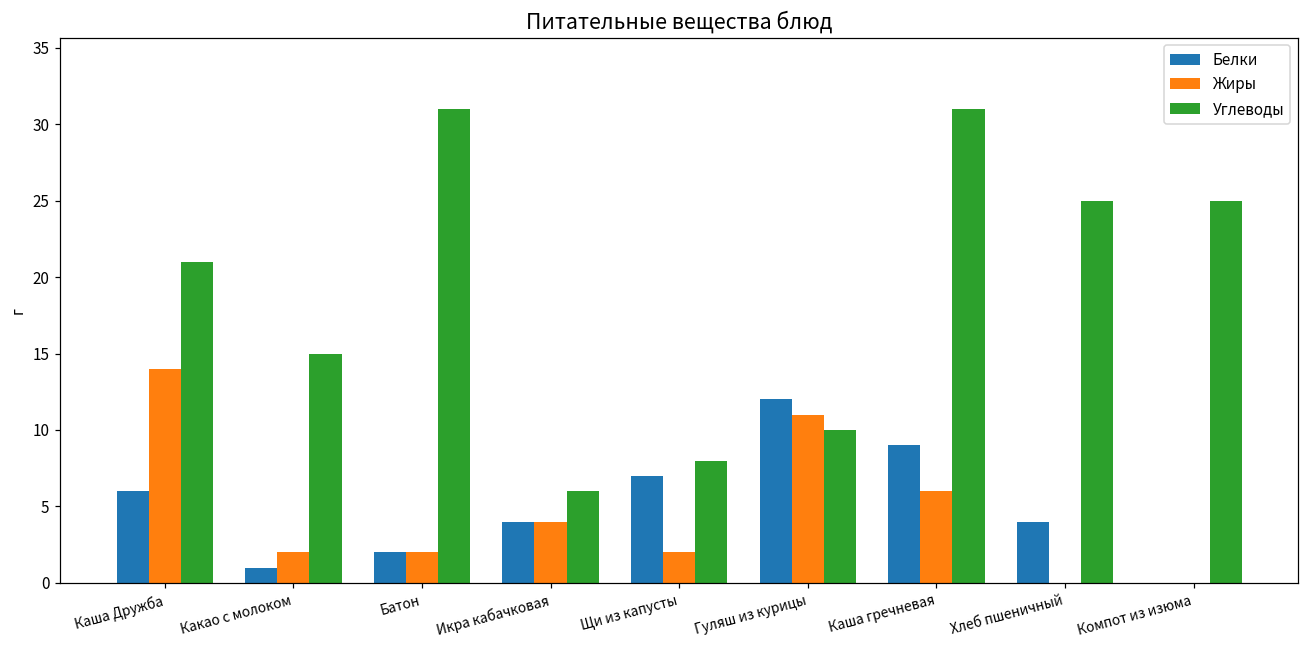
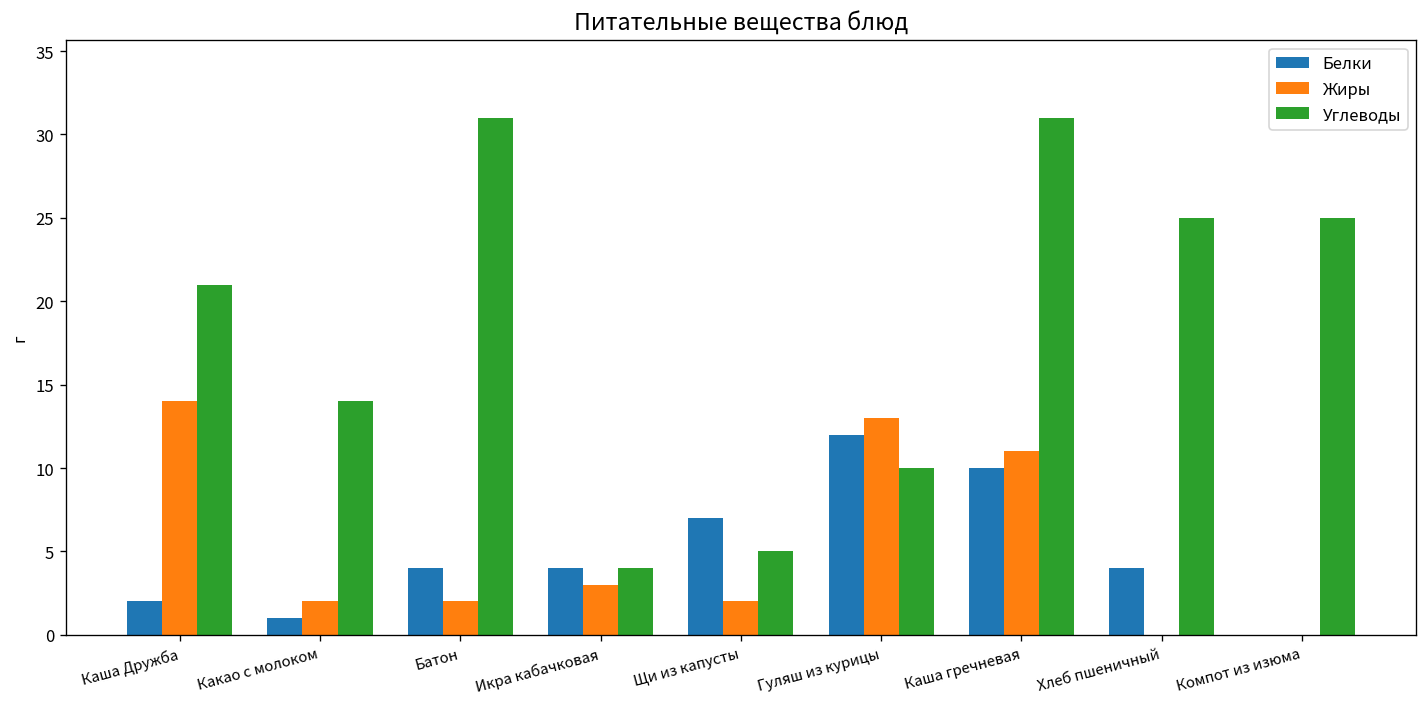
  {
    "Белки": {
-     "Каша Дружба": 6,
+     "Каша Дружба": 2,
      "Какао с молоком": 1,
-     "Батон": 2,
+     "Батон": 4,
      "Икра кабачковая": 4,
      "Щи из капусты": 7,
      "Гуляш из курицы": 12,
-     "Каша гречневая": 9,
+     "Каша гречневая": 10,
      "Хлеб пшеничный": 4,
      "Компот из изюма": 0
    },
    "Жиры": {
      "Каша Дружба": 14,
      "Какао с молоком": 2,
      "Батон": 2,
-     "Икра кабачковая": 4,
+     "Икра кабачковая": 3,
      "Щи из капусты": 2,
-     "Гуляш из курицы": 11,
-     "Каша гречневая": 6,
+     "Гуляш из курицы": 13,
+     "Каша гречневая": 11,
      "Хлеб пшеничный": 0,
      "Компот из изюма": 0
    },
    "Углеводы": {
      "Каша Дружба": 21,
-     "Какао с молоком": 15,
+     "Какао с молоком": 14,
      "Батон": 31,
-     "Икра кабачковая": 6,
-     "Щи из капусты": 8,
+     "Икра кабачковая": 4,
+     "Щи из капусты": 5,
      "Гуляш из курицы": 10,
      "Каша гречневая": 31,
      "Хлеб пшеничный": 25,
      "Компот из изюма": 25
    }
  }
